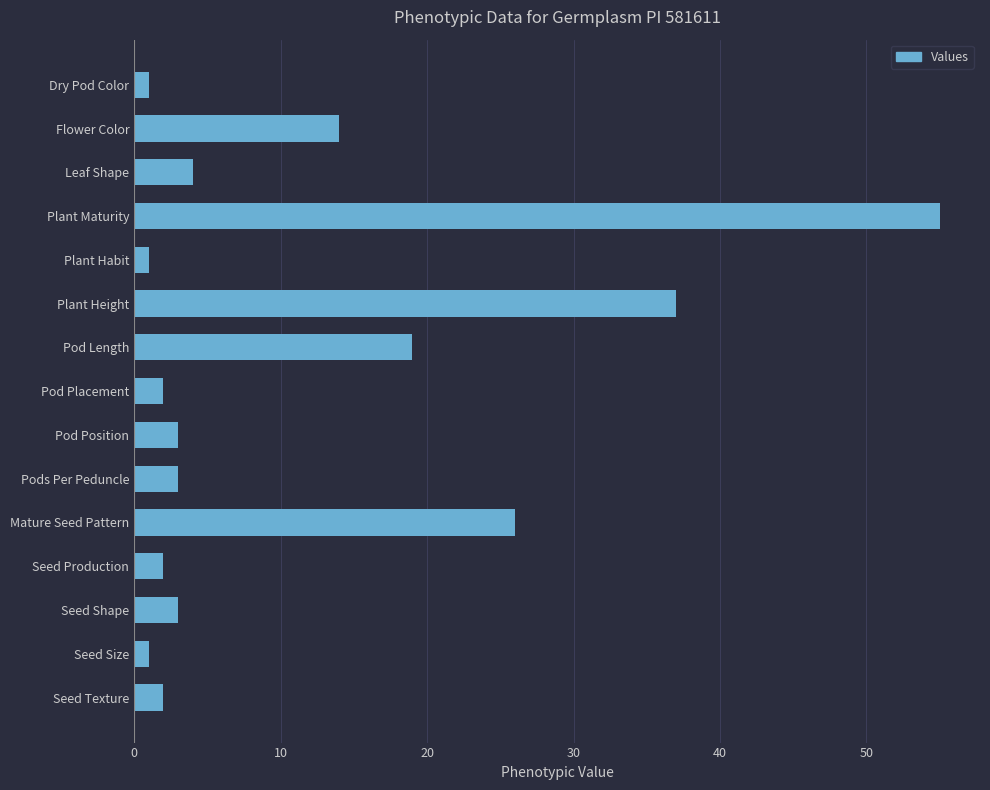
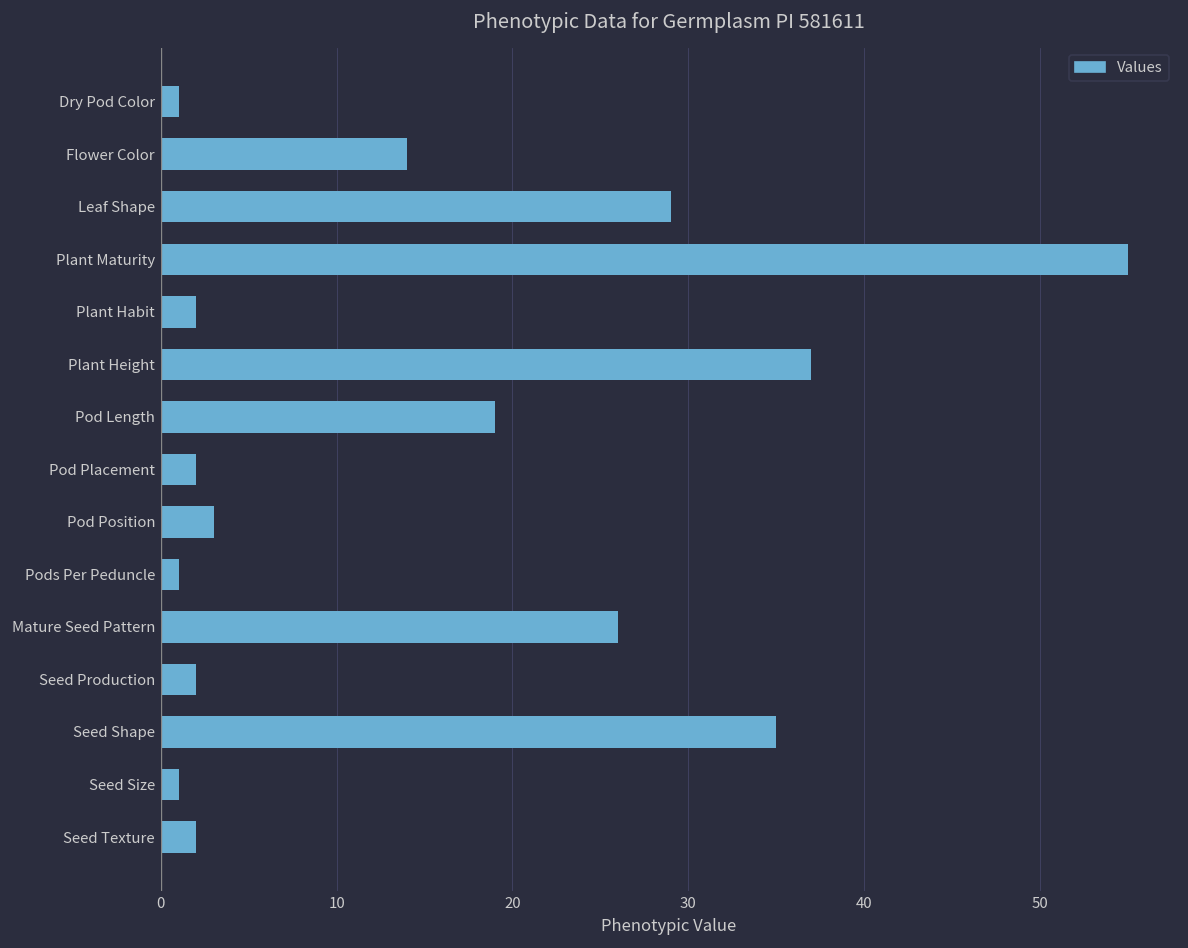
  {
    "Dry Pod Color": 1,
    "Flower Color": 14,
-   "Leaf Shape": 4,
+   "Leaf Shape": 29,
    "Plant Maturity": 55,
-   "Plant Habit": 1,
+   "Plant Habit": 2,
    "Plant Height": 37,
    "Pod Length": 19,
    "Pod Placement": 2,
    "Pod Position": 3,
-   "Pods Per Peduncle": 3,
+   "Pods Per Peduncle": 1,
    "Mature Seed Pattern": 26,
    "Seed Production": 2,
-   "Seed Shape": 3,
+   "Seed Shape": 35,
    "Seed Size": 1,
    "Seed Texture": 2
  }
